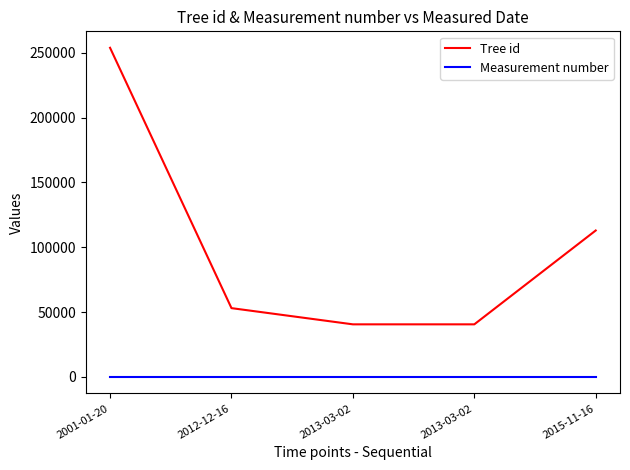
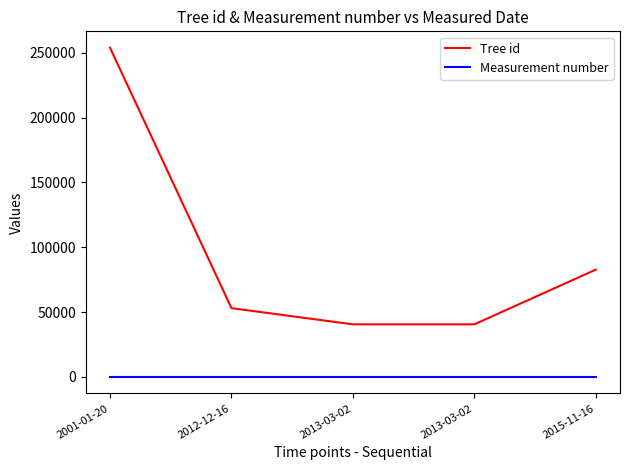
  {
    "Tree id": {
      "2001-01-20": 254000,
      "2012-12-16": 53000,
-     "2015-11-16": 113000
+     "2015-11-16": 83000
    },
    "Measurement number": {
      "2001-01-20": 0,
      "2012-12-16": 0,
      "2015-11-16": 0
    }
  }
